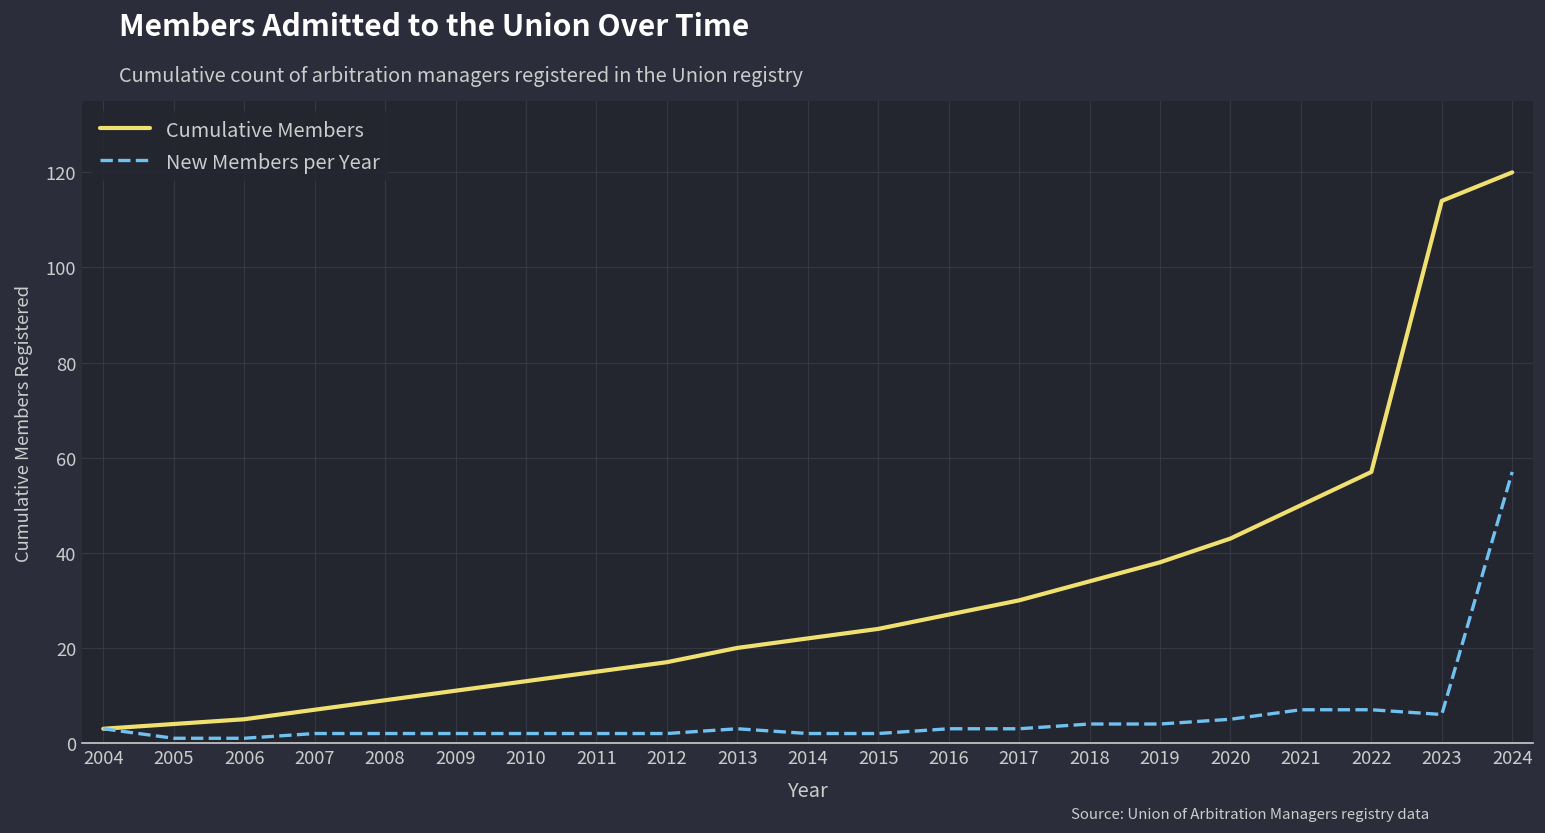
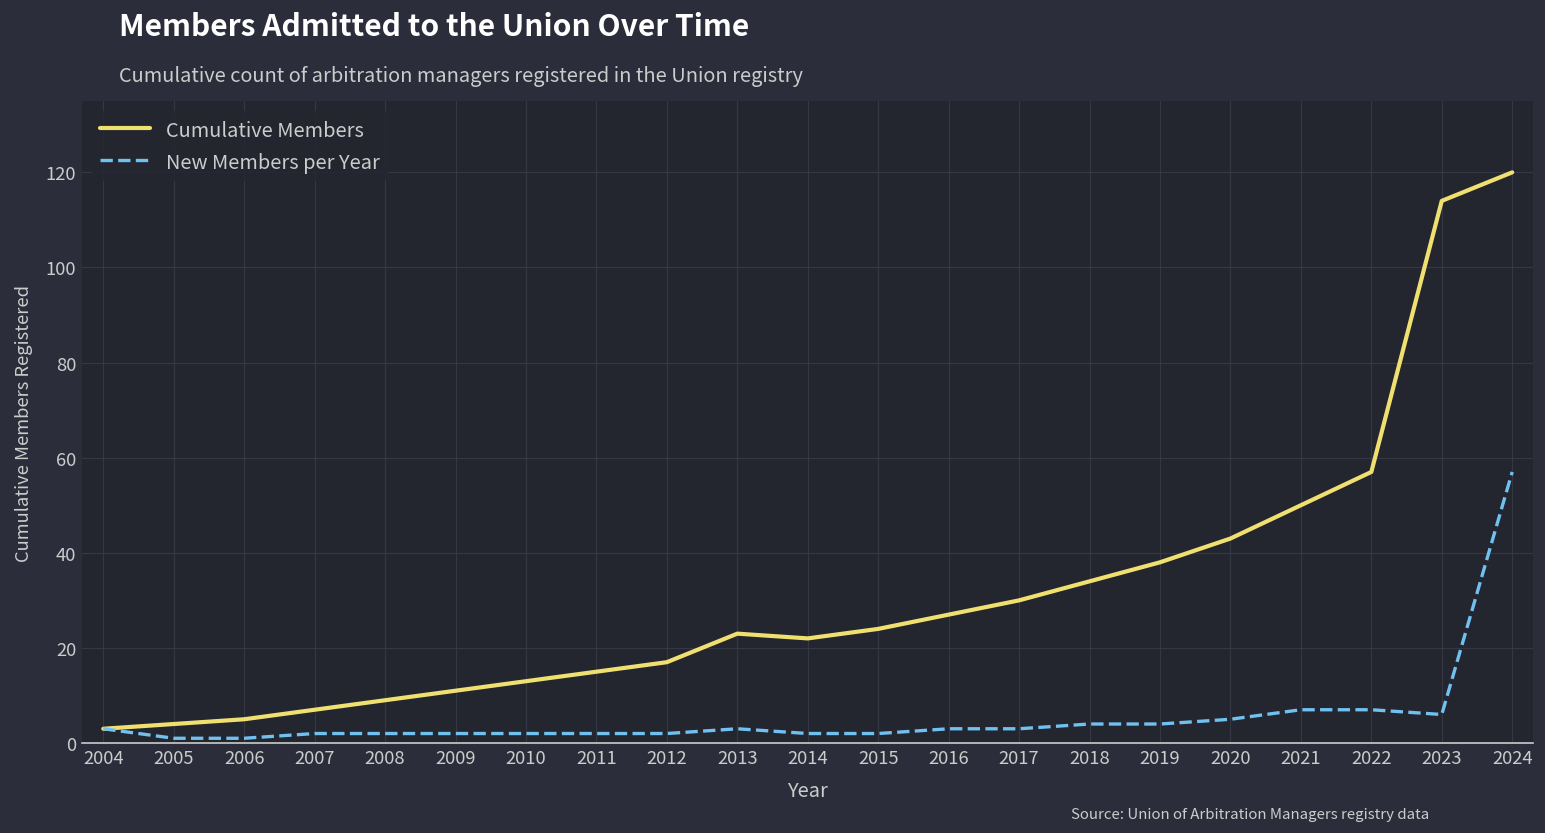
  {
    "Cumulative Members": {
      "2005": 4,
      "2006": 5,
      "2007": 7,
      "2008": 9,
      "2009": 11,
      "2010": 13,
      "2011": 15,
      "2012": 17,
-     "2013": 20,
+     "2013": 23,
      "2014": 22,
      "2015": 24,
      "2016": 27,
      "2017": 30,
      "2018": 34,
      "2019": 38,
      "2020": 43,
      "2021": 50,
      "2022": 57,
      "2023": 114,
      "2024": 120
    },
    "New Members per Year": {
      "2005": 1,
      "2006": 1,
      "2007": 2,
      "2008": 2,
      "2009": 2,
      "2010": 2,
      "2011": 2,
      "2012": 2,
      "2013": 3,
      "2014": 2,
      "2015": 2,
      "2016": 3,
      "2017": 3,
      "2018": 4,
      "2019": 4,
      "2020": 5,
      "2021": 7,
      "2022": 7,
      "2023": 6,
      "2024": 57
    }
  }
